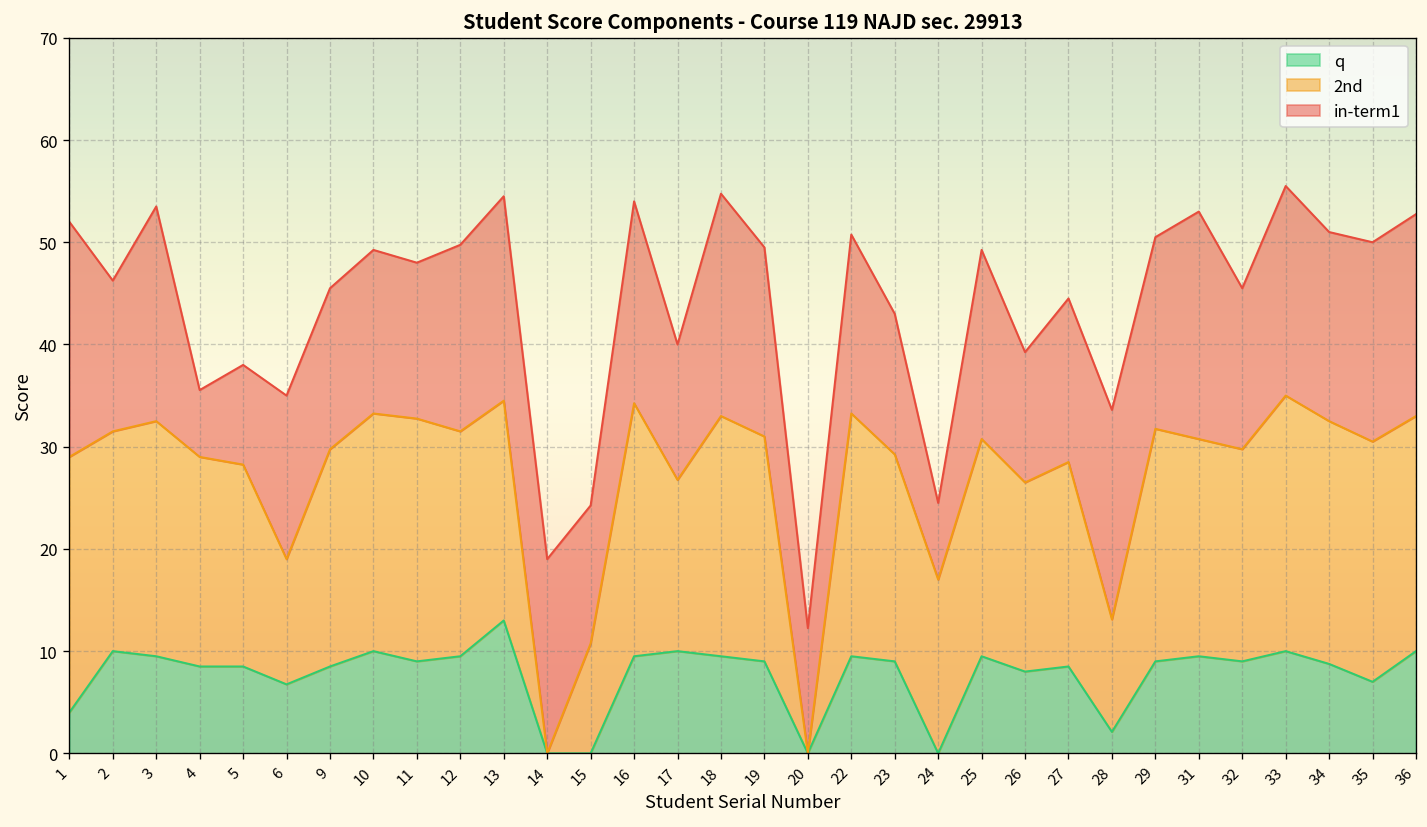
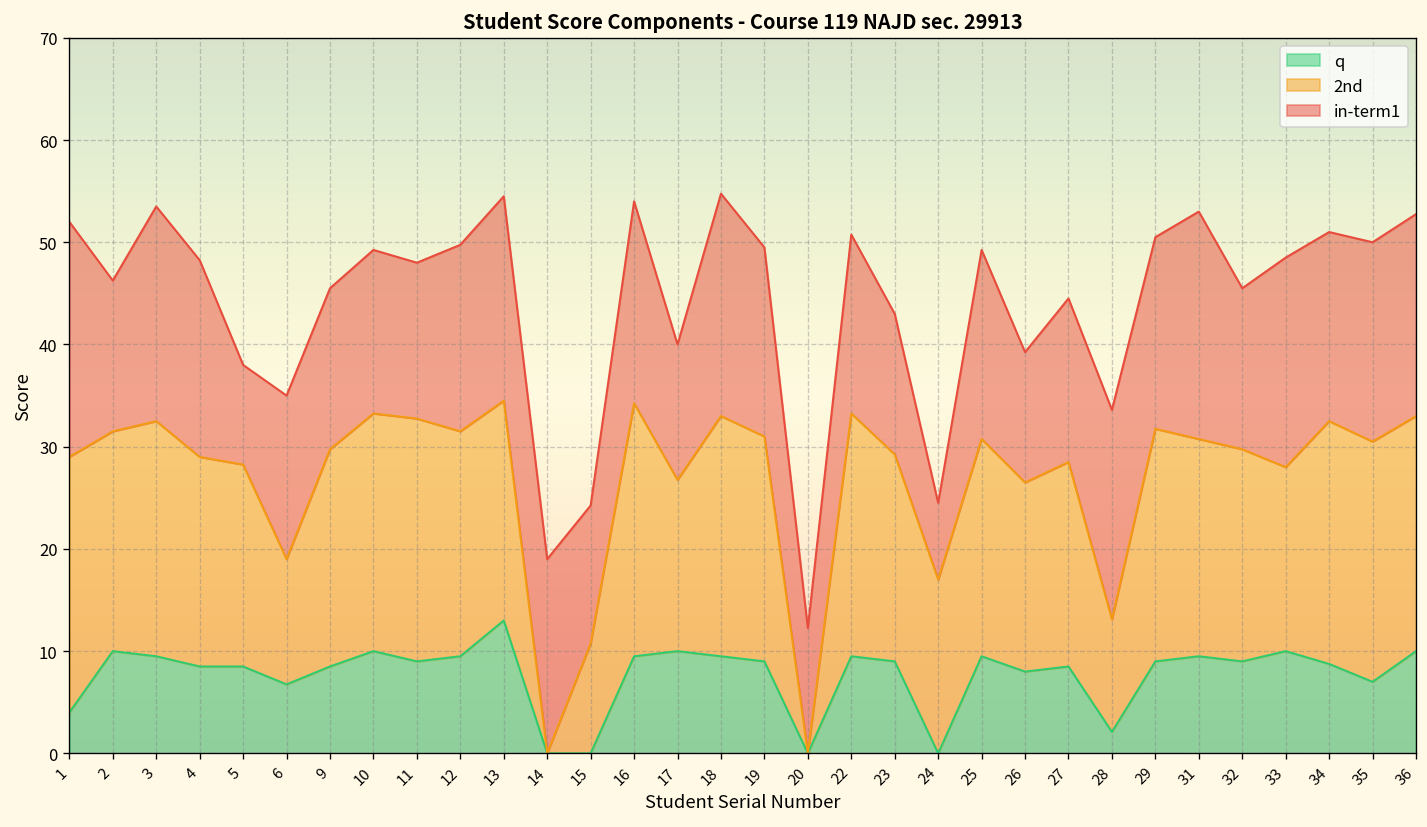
  {
    "q": {
      "1": 4,
      "2": 10,
      "3": 10,
      "4": 9,
      "5": 9,
      "6": 7,
      "9": 9,
      "10": 10,
      "11": 9,
      "12": 10,
      "13": 13,
      "15": 0,
      "16": 10,
      "17": 10,
      "18": 10,
      "19": 9,
      "22": 10,
      "23": 9,
      "24": 0,
      "25": 10,
      "26": 8,
      "27": 9,
      "28": 2,
      "29": 9,
      "31": 10,
      "32": 9,
      "33": 10,
      "34": 9,
      "35": 7,
      "36": 10
    },
    "2nd": {
      "1": 25,
      "2": 22,
      "3": 23,
      "4": 21,
      "5": 20,
      "6": 12,
      "9": 21,
      "10": 23,
      "11": 24,
      "12": 22,
      "13": 22,
      "15": 11,
      "16": 25,
      "17": 17,
      "18": 24,
      "19": 22,
      "22": 24,
      "23": 20,
      "24": 17,
      "25": 21,
      "26": 19,
      "27": 20,
      "28": 11,
      "29": 23,
      "31": 21,
      "32": 21,
-     "33": 25,
+     "33": 18,
      "34": 24,
      "35": 24,
      "36": 23
    },
    "in-term1": {
      "1": 23,
      "2": 15,
      "3": 21,
-     "4": 7,
+     "4": 19,
      "5": 10,
      "6": 16,
      "9": 16,
      "10": 16,
      "11": 15,
      "12": 18,
      "13": 20,
      "14": 19,
      "15": 14,
      "16": 20,
      "17": 13,
      "18": 22,
      "19": 19,
      "20": 12,
      "22": 18,
      "23": 14,
      "24": 8,
      "25": 19,
      "26": 13,
      "27": 16,
      "28": 21,
      "29": 19,
      "31": 22,
      "32": 16,
      "33": 21,
      "34": 19,
      "35": 20,
      "36": 20
    }
  }
